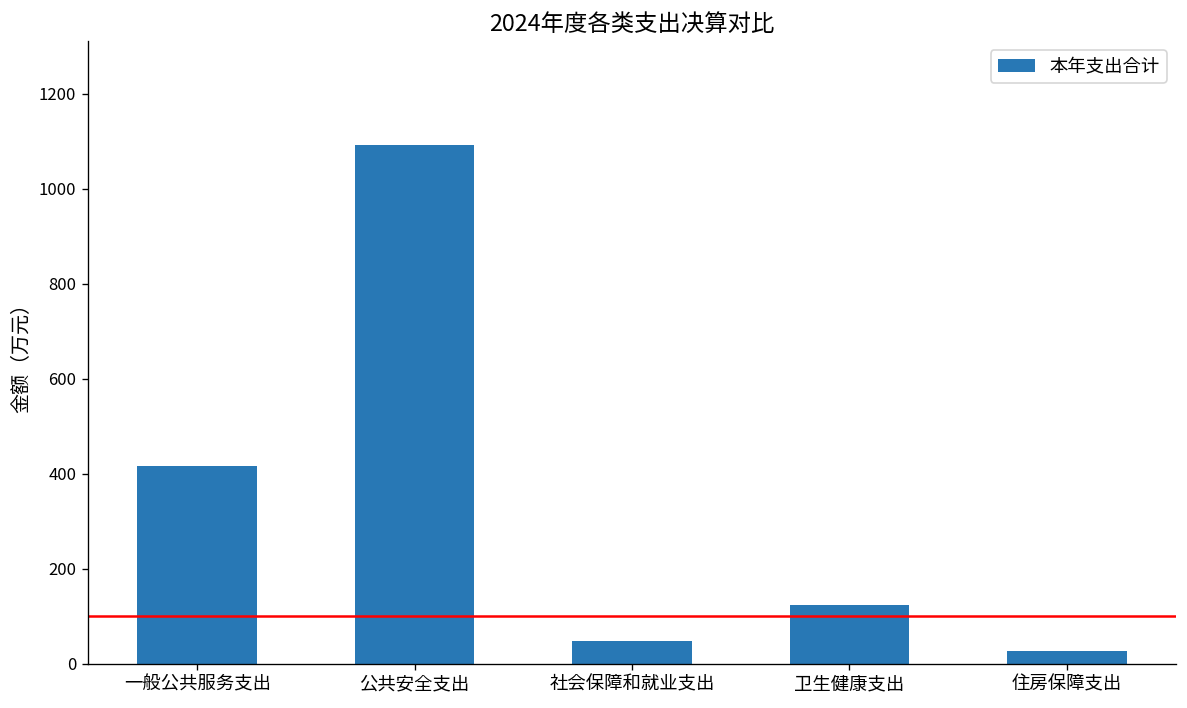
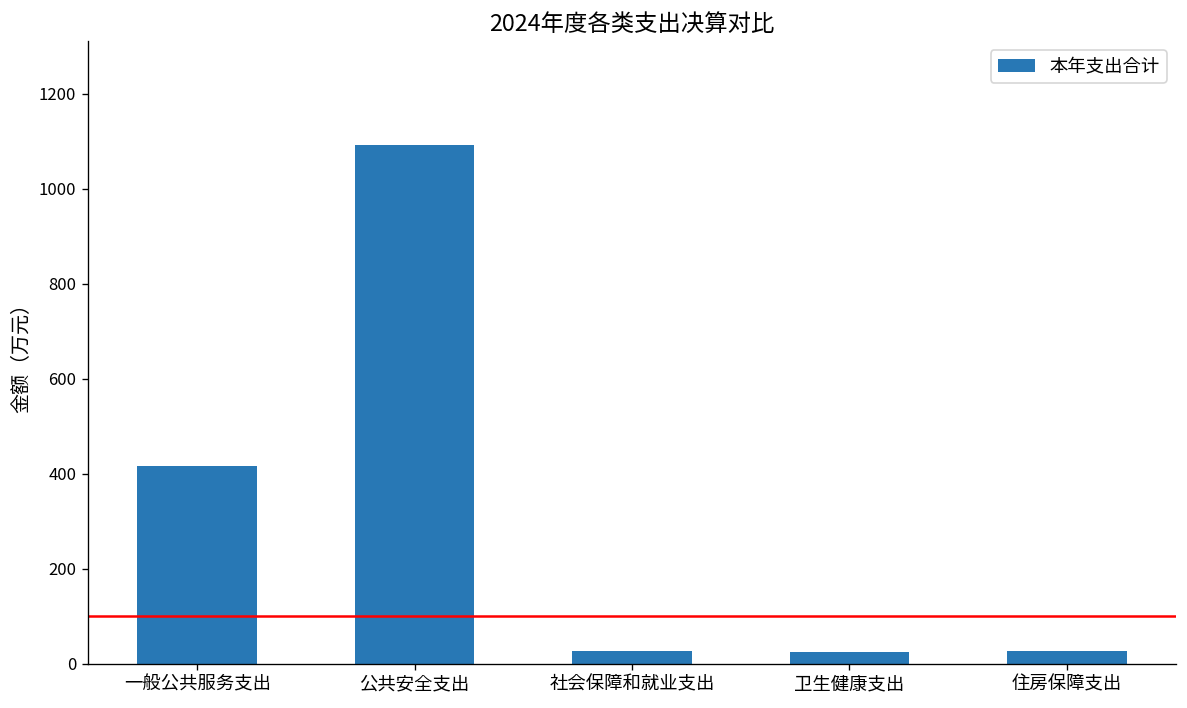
  {
    "一般公共服务支出": 420,
    "公共安全支出": 1090,
-   "社会保障和就业支出": 50,
-   "卫生健康支出": 120,
+   "社会保障和就业支出": 30,
+   "卫生健康支出": 20,
    "住房保障支出": 30
  }
